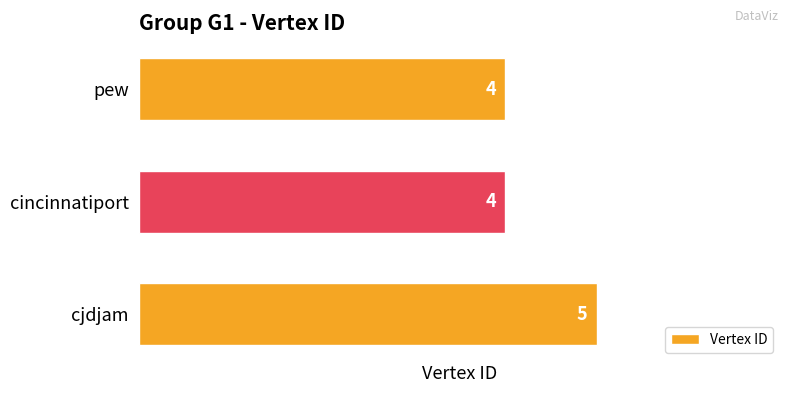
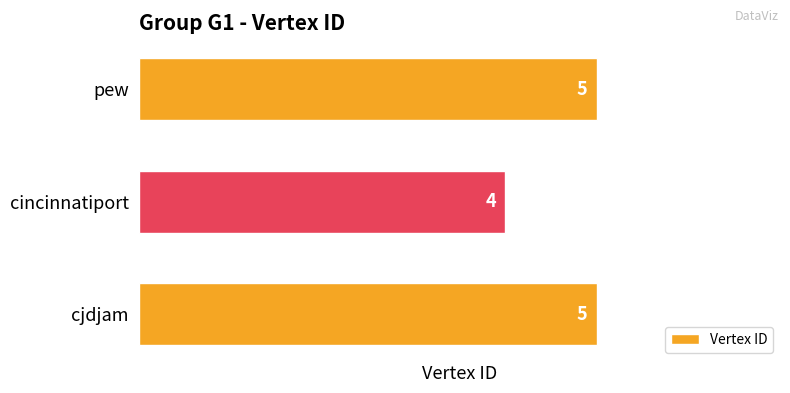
  {
-   "pew": 4,
+   "pew": 5,
    "cincinnatiport": 4,
    "cjdjam": 5
  }
